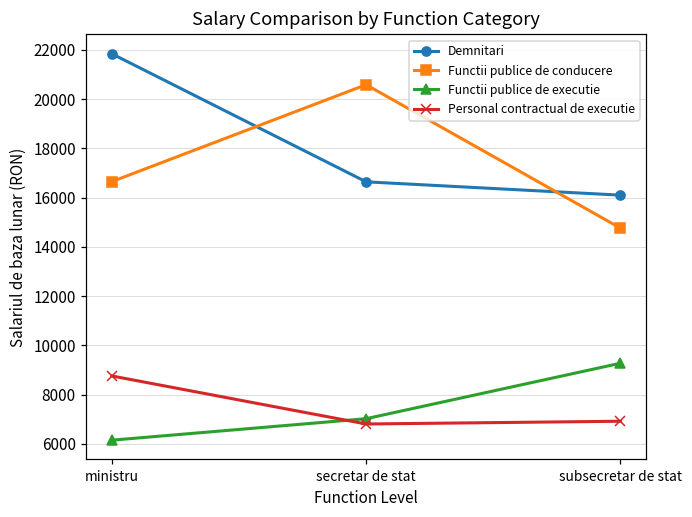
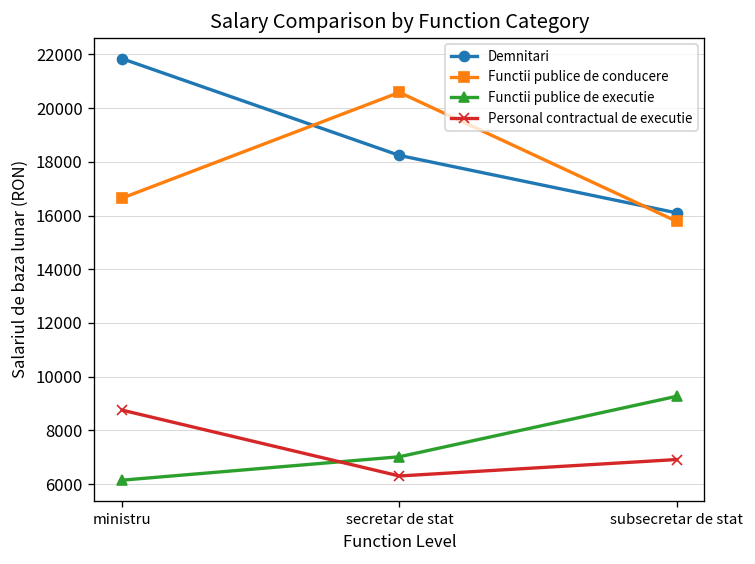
  {
    "Demnitari": {
      "ministru": 21800,
-     "secretar de stat": 16600,
+     "secretar de stat": 18200,
      "subsecretar de stat": 16100
    },
    "Functii publice de conducere": {
      "ministru": 16600,
      "secretar de stat": 20600,
-     "subsecretar de stat": 14800
+     "subsecretar de stat": 15800
    },
    "Functii publice de executie": {
      "ministru": 6100,
      "secretar de stat": 7000,
      "subsecretar de stat": 9300
    },
    "Personal contractual de executie": {
      "ministru": 8800,
-     "secretar de stat": 6800,
+     "secretar de stat": 6300,
      "subsecretar de stat": 6900
    }
  }
